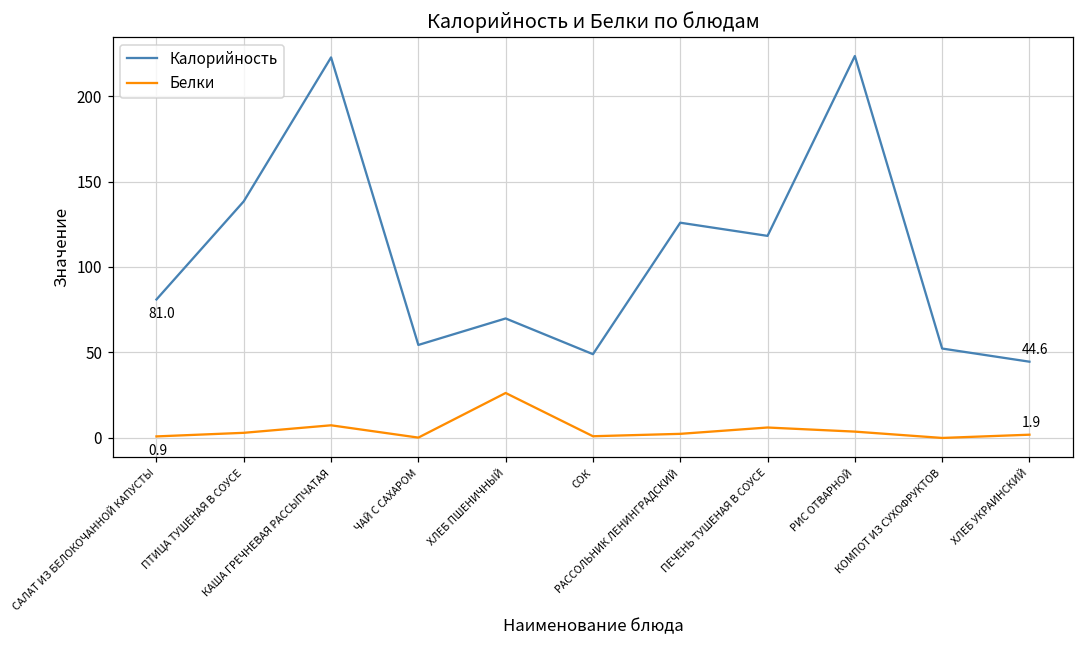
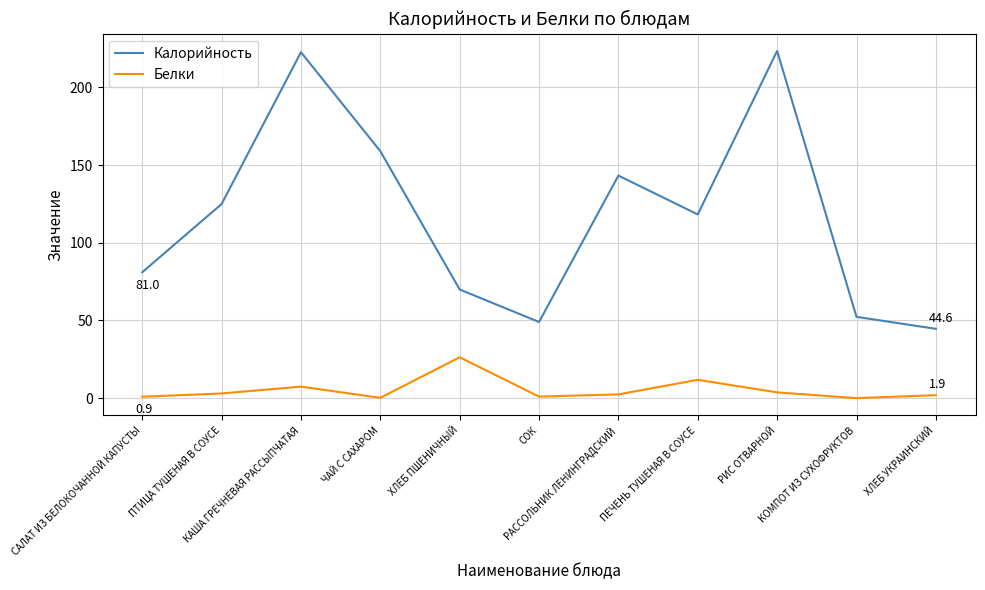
  {
    "Калорийность": {
-     "ПТИЦА ТУШЕНАЯ В СОУСЕ": 138,
+     "ПТИЦА ТУШЕНАЯ В СОУСЕ": 125,
      "КАША ГРЕЧНЕВАЯ РАССЫПЧАТАЯ": 223,
-     "ЧАЙ С САХАРОМ": 54,
+     "ЧАЙ С САХАРОМ": 159,
      "ХЛЕБ ПШЕНИЧНЫЙ": 70,
      "СОК": 49,
-     "РАССОЛЬНИК ЛЕНИНГРАДСКИЙ": 126,
+     "РАССОЛЬНИК ЛЕНИНГРАДСКИЙ": 143,
      "ПЕЧЕНЬ ТУШЕНАЯ В СОУСЕ": 118,
      "РИС ОТВАРНОЙ": 223,
      "КОМПОТ ИЗ СУХОФРУКТОВ": 52
    },
    "Белки": {
      "ПТИЦА ТУШЕНАЯ В СОУСЕ": 3,
      "КАША ГРЕЧНЕВАЯ РАССЫПЧАТАЯ": 7,
      "ЧАЙ С САХАРОМ": 0,
      "ХЛЕБ ПШЕНИЧНЫЙ": 26,
      "СОК": 1,
      "РАССОЛЬНИК ЛЕНИНГРАДСКИЙ": 2,
-     "ПЕЧЕНЬ ТУШЕНАЯ В СОУСЕ": 6,
+     "ПЕЧЕНЬ ТУШЕНАЯ В СОУСЕ": 12,
      "РИС ОТВАРНОЙ": 4,
      "КОМПОТ ИЗ СУХОФРУКТОВ": 0
    }
  }
